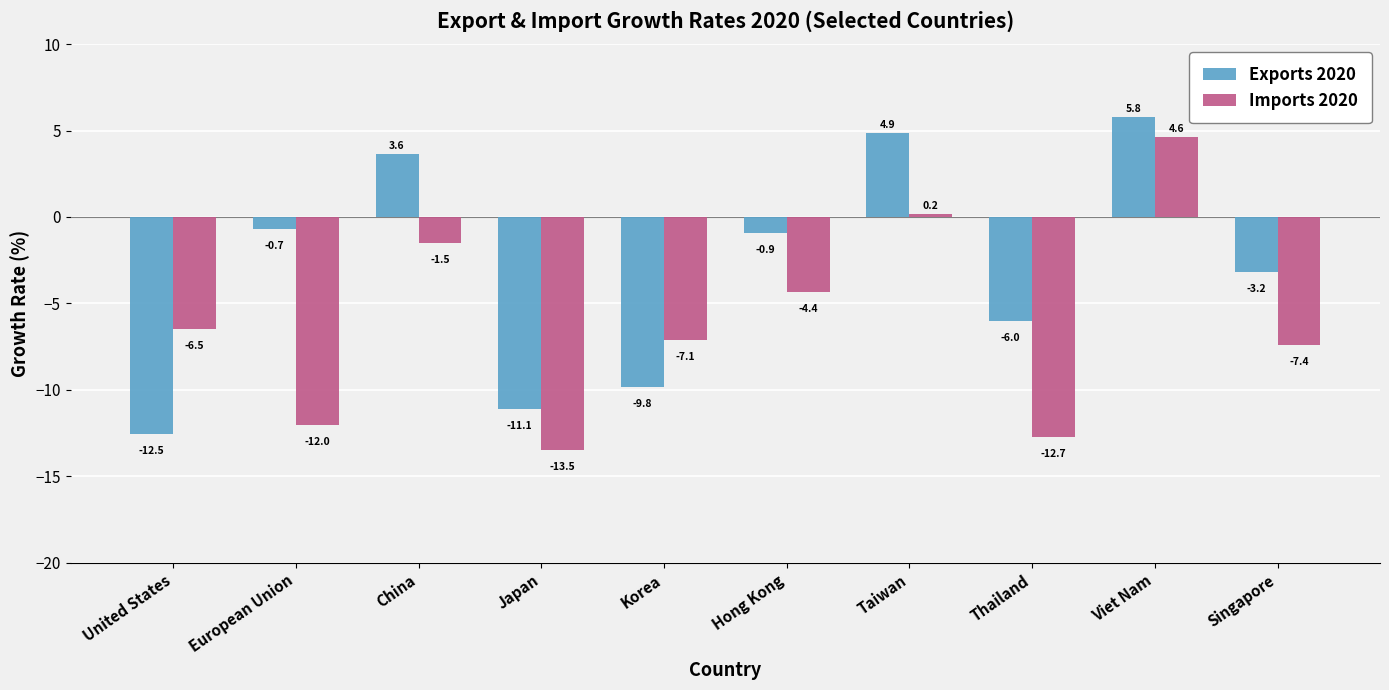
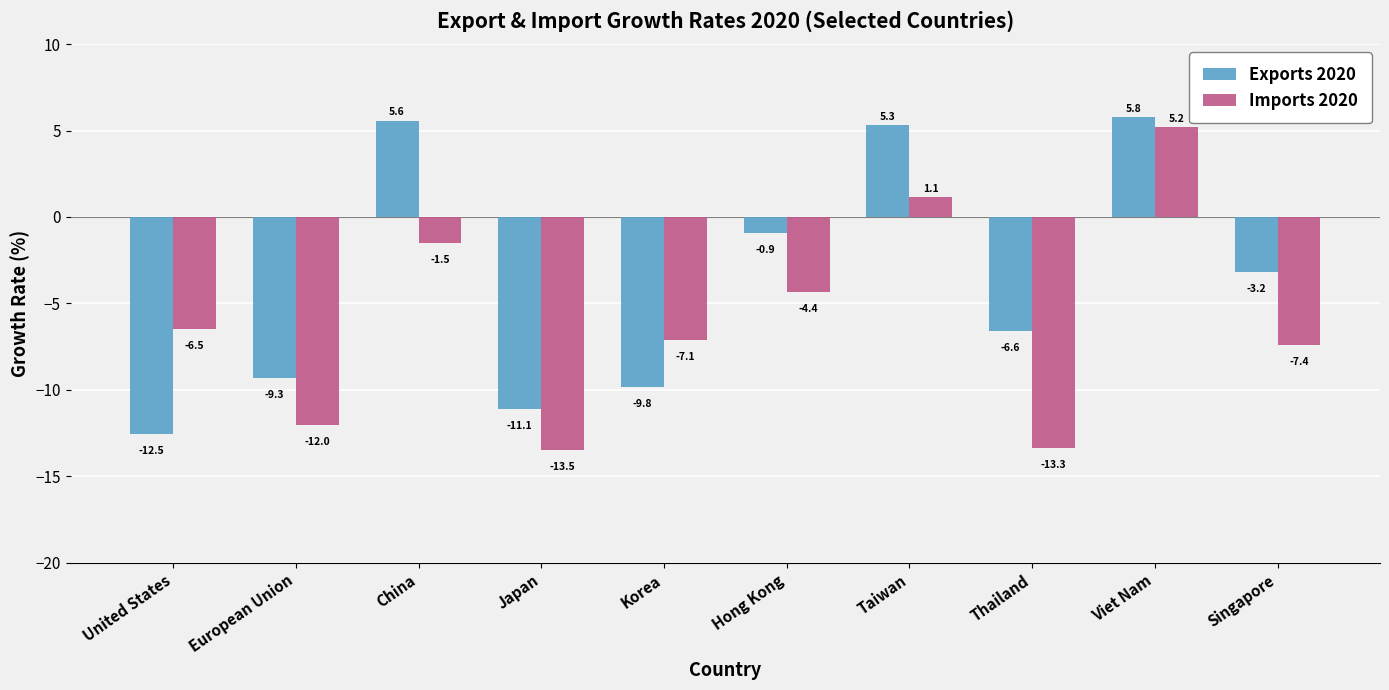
  {
    "Exports 2020": {
      "United States": -12.5,
-     "European Union": -0.7,
-     "China": 3.6,
+     "European Union": -9.3,
+     "China": 5.6,
      "Japan": -11.1,
      "Korea": -9.8,
      "Hong Kong": -0.9,
-     "Taiwan": 4.9,
-     "Thailand": -6.0,
+     "Taiwan": 5.3,
+     "Thailand": -6.6,
      "Viet Nam": 5.8,
      "Singapore": -3.2
    },
    "Imports 2020": {
      "United States": -6.5,
      "European Union": -12.0,
      "China": -1.5,
      "Japan": -13.5,
      "Korea": -7.1,
      "Hong Kong": -4.4,
-     "Taiwan": 0.2,
-     "Thailand": -12.7,
-     "Viet Nam": 4.6,
+     "Taiwan": 1.1,
+     "Thailand": -13.3,
+     "Viet Nam": 5.2,
      "Singapore": -7.4
    }
  }
